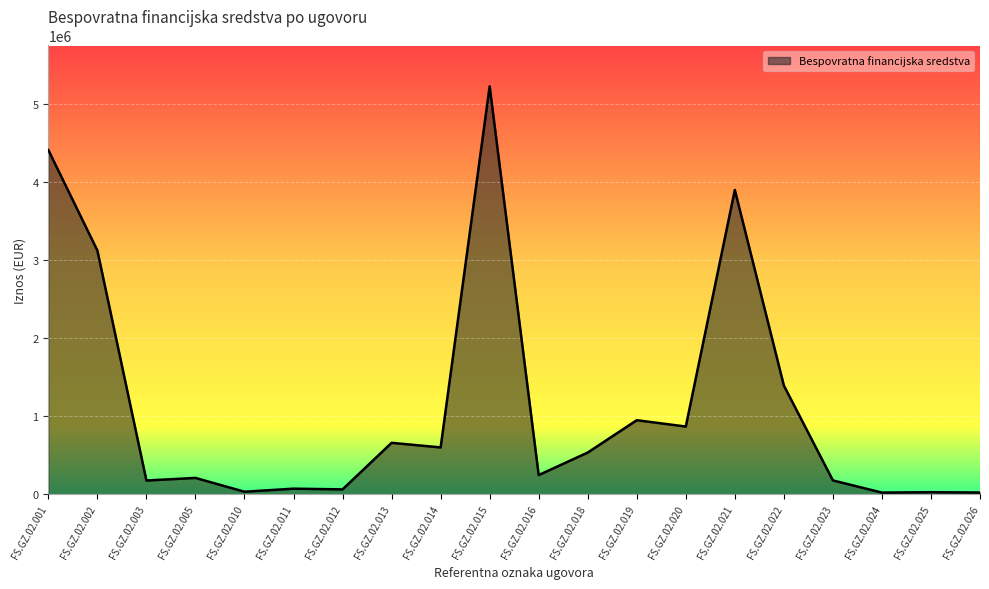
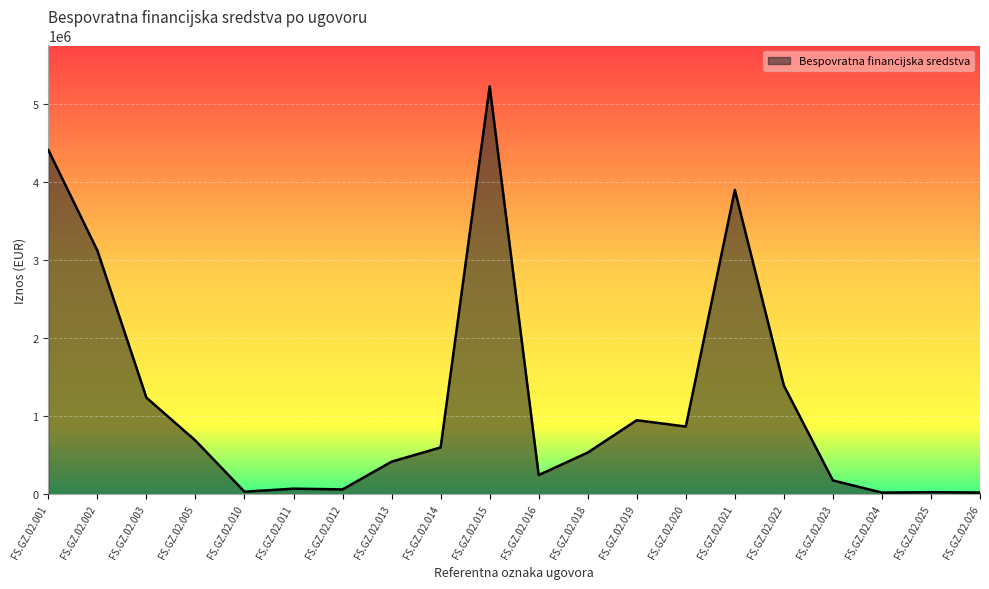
  {
    "FS.GZ.02.001": 4400000,
    "FS.GZ.02.002": 3100000,
-   "FS.GZ.02.003": 200000,
-   "FS.GZ.02.005": 200000,
+   "FS.GZ.02.003": 1200000,
+   "FS.GZ.02.005": 700000,
    "FS.GZ.02.010": 0,
    "FS.GZ.02.011": 100000,
    "FS.GZ.02.012": 100000,
-   "FS.GZ.02.013": 700000,
+   "FS.GZ.02.013": 400000,
    "FS.GZ.02.014": 600000,
    "FS.GZ.02.015": 5200000,
    "FS.GZ.02.016": 200000,
    "FS.GZ.02.018": 500000,
    "FS.GZ.02.019": 1000000,
    "FS.GZ.02.020": 900000,
    "FS.GZ.02.021": 3900000,
    "FS.GZ.02.022": 1400000,
    "FS.GZ.02.023": 200000,
    "FS.GZ.02.024": 0,
    "FS.GZ.02.025": 0,
    "FS.GZ.02.026": 0
  }
